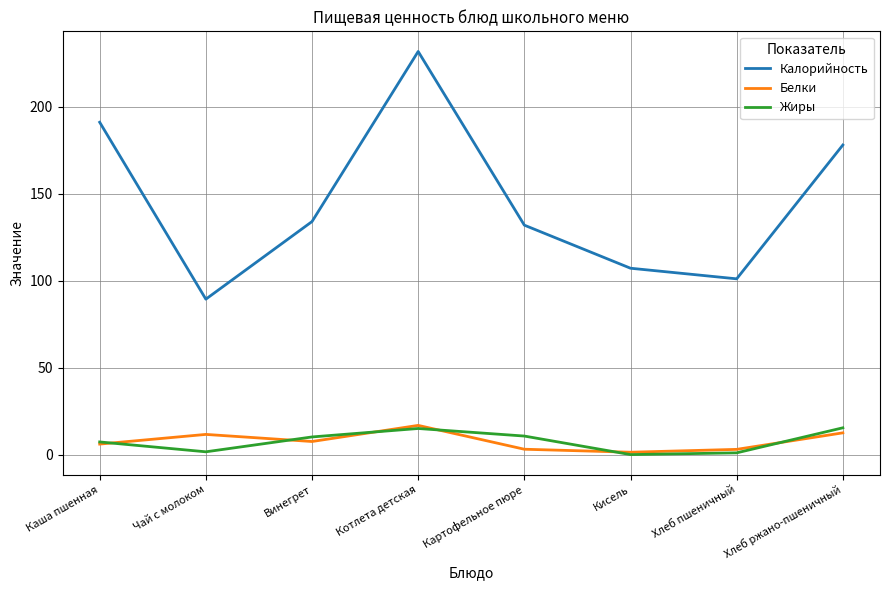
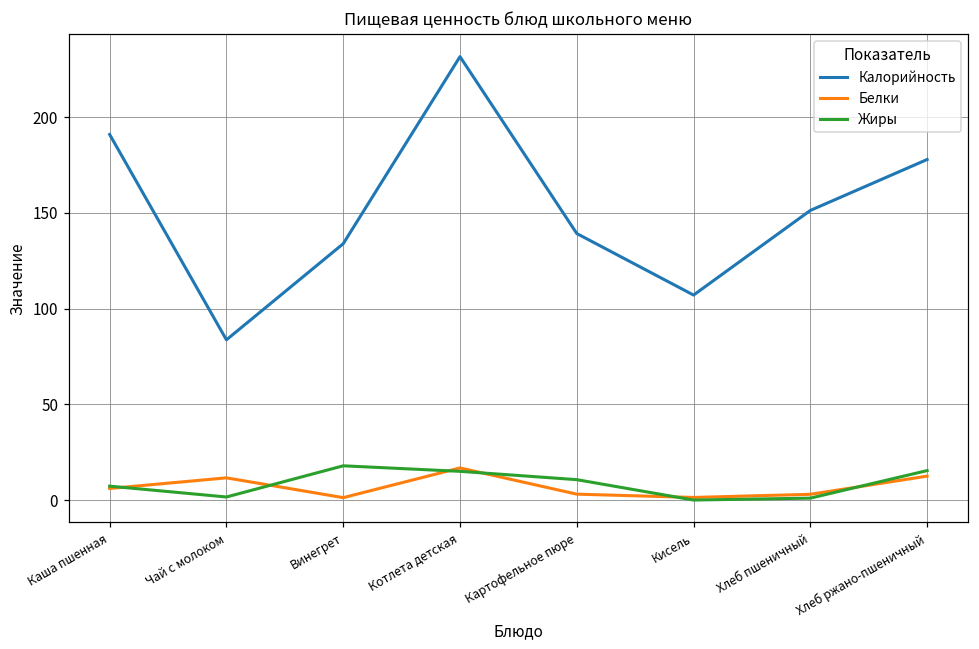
  {
    "Калорийность": {
      "Каша пшенная": 191,
-     "Чай с молоком": 89,
+     "Чай с молоком": 84,
      "Винегрет": 134,
      "Котлета детская": 232,
-     "Картофельное пюре": 132,
+     "Картофельное пюре": 139,
      "Кисель": 107,
-     "Хлеб пшеничный": 101,
+     "Хлеб пшеничный": 151,
      "Хлеб ржано-пшеничный": 178
    },
    "Белки": {
      "Чай с молоком": 12,
-     "Винегрет": 8,
+     "Винегрет": 1,
      "Котлета детская": 17,
      "Картофельное пюре": 3,
      "Хлеб пшеничный": 3,
      "Хлеб ржано-пшеничный": 13
    },
    "Жиры": {
      "Чай с молоком": 2,
-     "Винегрет": 10,
+     "Винегрет": 18,
      "Котлета детская": 15,
      "Картофельное пюре": 11,
      "Хлеб пшеничный": 1,
      "Хлеб ржано-пшеничный": 15
    }
  }
